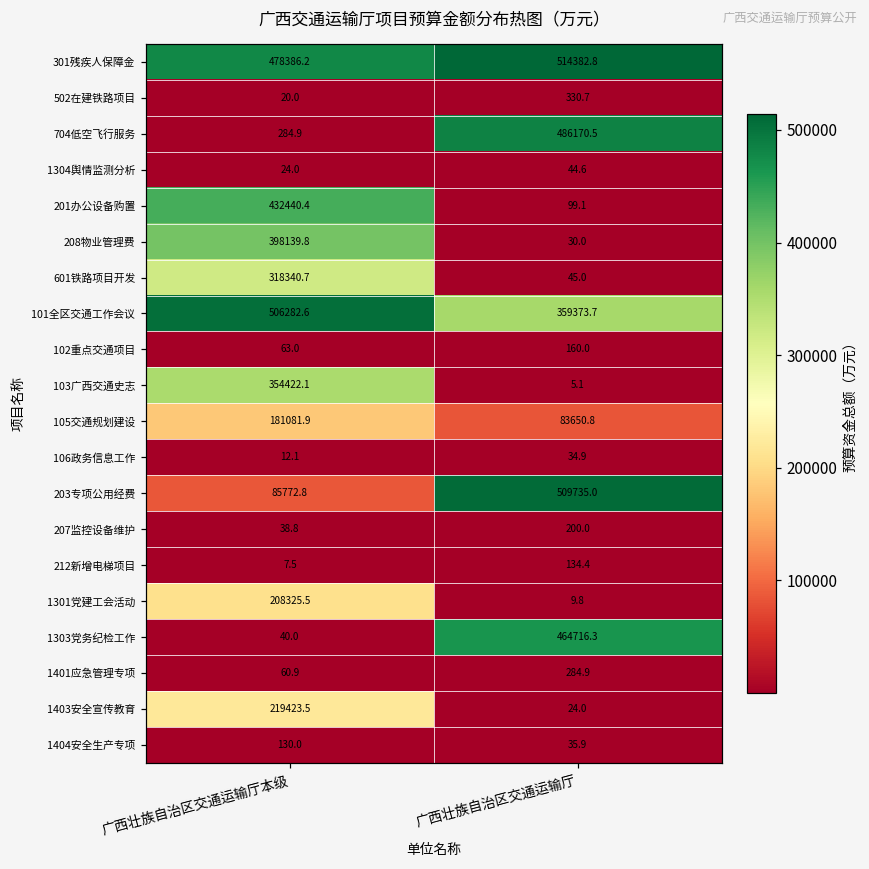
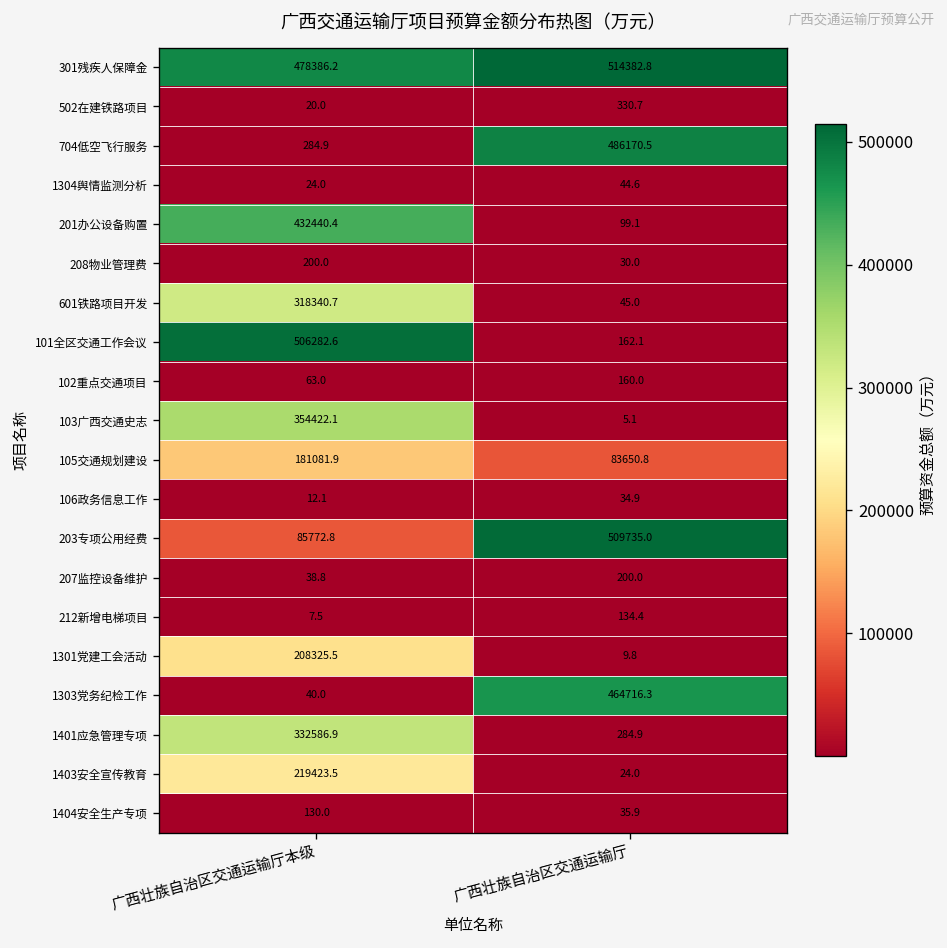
  {
    "301残疾人保障金": {
      "广西壮族自治区交通运输厅本级": 478386.2,
      "广西壮族自治区交通运输厅": 514382.8
    },
    "502在建铁路项目": {
      "广西壮族自治区交通运输厅本级": 20.0,
      "广西壮族自治区交通运输厅": 330.7
    },
    "704低空飞行服务": {
      "广西壮族自治区交通运输厅本级": 284.9,
      "广西壮族自治区交通运输厅": 486170.5
    },
    "1304舆情监测分析": {
      "广西壮族自治区交通运输厅本级": 24.0,
      "广西壮族自治区交通运输厅": 44.6
    },
    "201办公设备购置": {
      "广西壮族自治区交通运输厅本级": 432440.4,
      "广西壮族自治区交通运输厅": 99.1
    },
    "208物业管理费": {
-     "广西壮族自治区交通运输厅本级": 398139.8,
+     "广西壮族自治区交通运输厅本级": 200.0,
      "广西壮族自治区交通运输厅": 30.0
    },
    "601铁路项目开发": {
      "广西壮族自治区交通运输厅本级": 318340.7,
      "广西壮族自治区交通运输厅": 45.0
    },
    "101全区交通工作会议": {
      "广西壮族自治区交通运输厅本级": 506282.6,
-     "广西壮族自治区交通运输厅": 359373.7
+     "广西壮族自治区交通运输厅": 162.1
    },
    "102重点交通项目": {
      "广西壮族自治区交通运输厅本级": 63.0,
      "广西壮族自治区交通运输厅": 160.0
    },
    "103广西交通史志": {
      "广西壮族自治区交通运输厅本级": 354422.1,
      "广西壮族自治区交通运输厅": 5.1
    },
    "105交通规划建设": {
      "广西壮族自治区交通运输厅本级": 181081.9,
      "广西壮族自治区交通运输厅": 83650.8
    },
    "106政务信息工作": {
      "广西壮族自治区交通运输厅本级": 12.1,
      "广西壮族自治区交通运输厅": 34.9
    },
    "203专项公用经费": {
      "广西壮族自治区交通运输厅本级": 85772.8,
      "广西壮族自治区交通运输厅": 509735.0
    },
    "207监控设备维护": {
      "广西壮族自治区交通运输厅本级": 38.8,
      "广西壮族自治区交通运输厅": 200.0
    },
    "212新增电梯项目": {
      "广西壮族自治区交通运输厅本级": 7.5,
      "广西壮族自治区交通运输厅": 134.4
    },
    "1301党建工会活动": {
      "广西壮族自治区交通运输厅本级": 208325.5,
      "广西壮族自治区交通运输厅": 9.8
    },
    "1303党务纪检工作": {
      "广西壮族自治区交通运输厅本级": 40.0,
      "广西壮族自治区交通运输厅": 464716.3
    },
    "1401应急管理专项": {
-     "广西壮族自治区交通运输厅本级": 60.9,
+     "广西壮族自治区交通运输厅本级": 332586.9,
      "广西壮族自治区交通运输厅": 284.9
    },
    "1403安全宣传教育": {
      "广西壮族自治区交通运输厅本级": 219423.5,
      "广西壮族自治区交通运输厅": 24.0
    },
    "1404安全生产专项": {
      "广西壮族自治区交通运输厅本级": 130.0,
      "广西壮族自治区交通运输厅": 35.9
    }
  }
